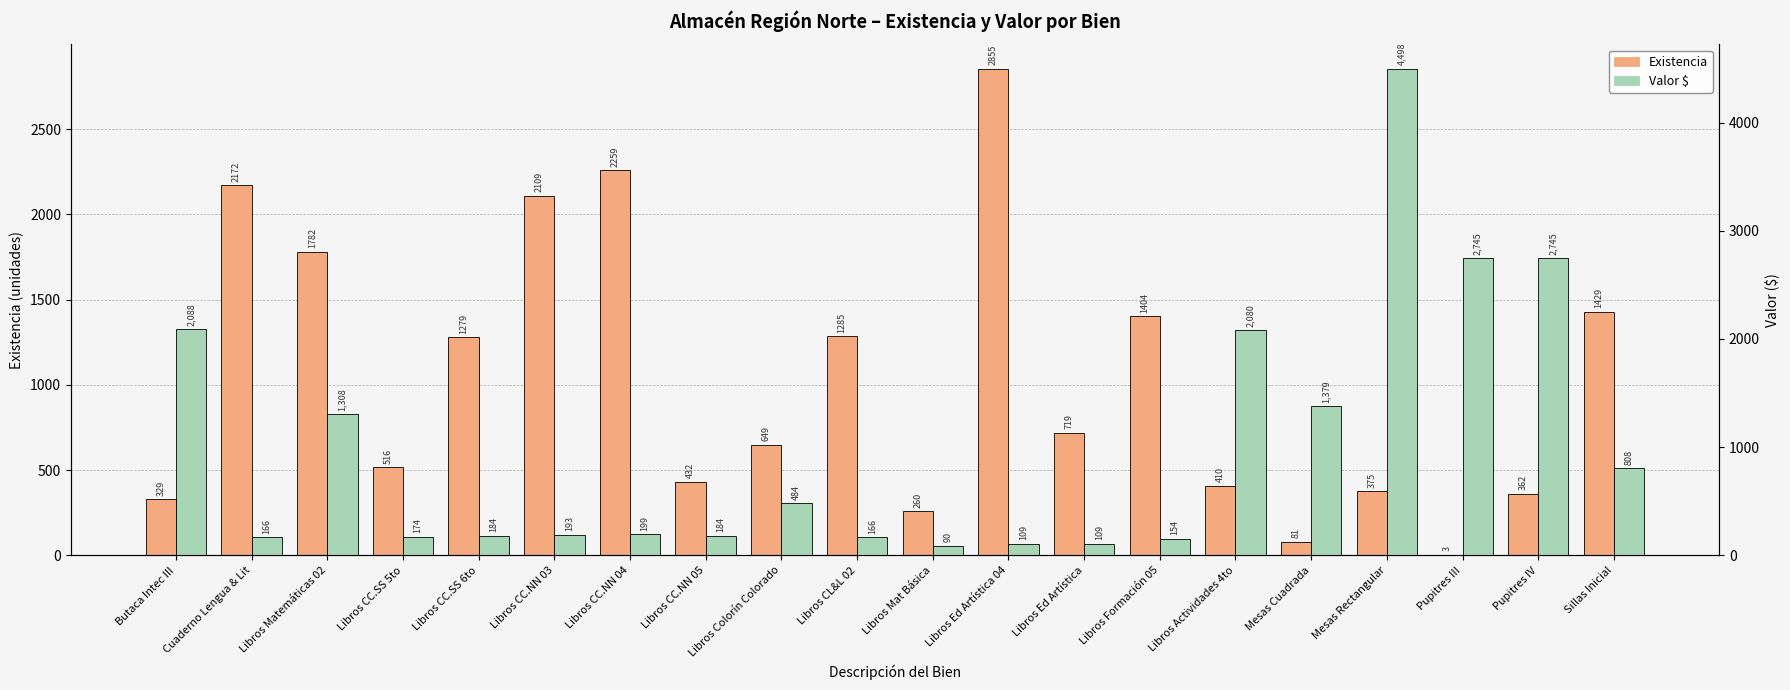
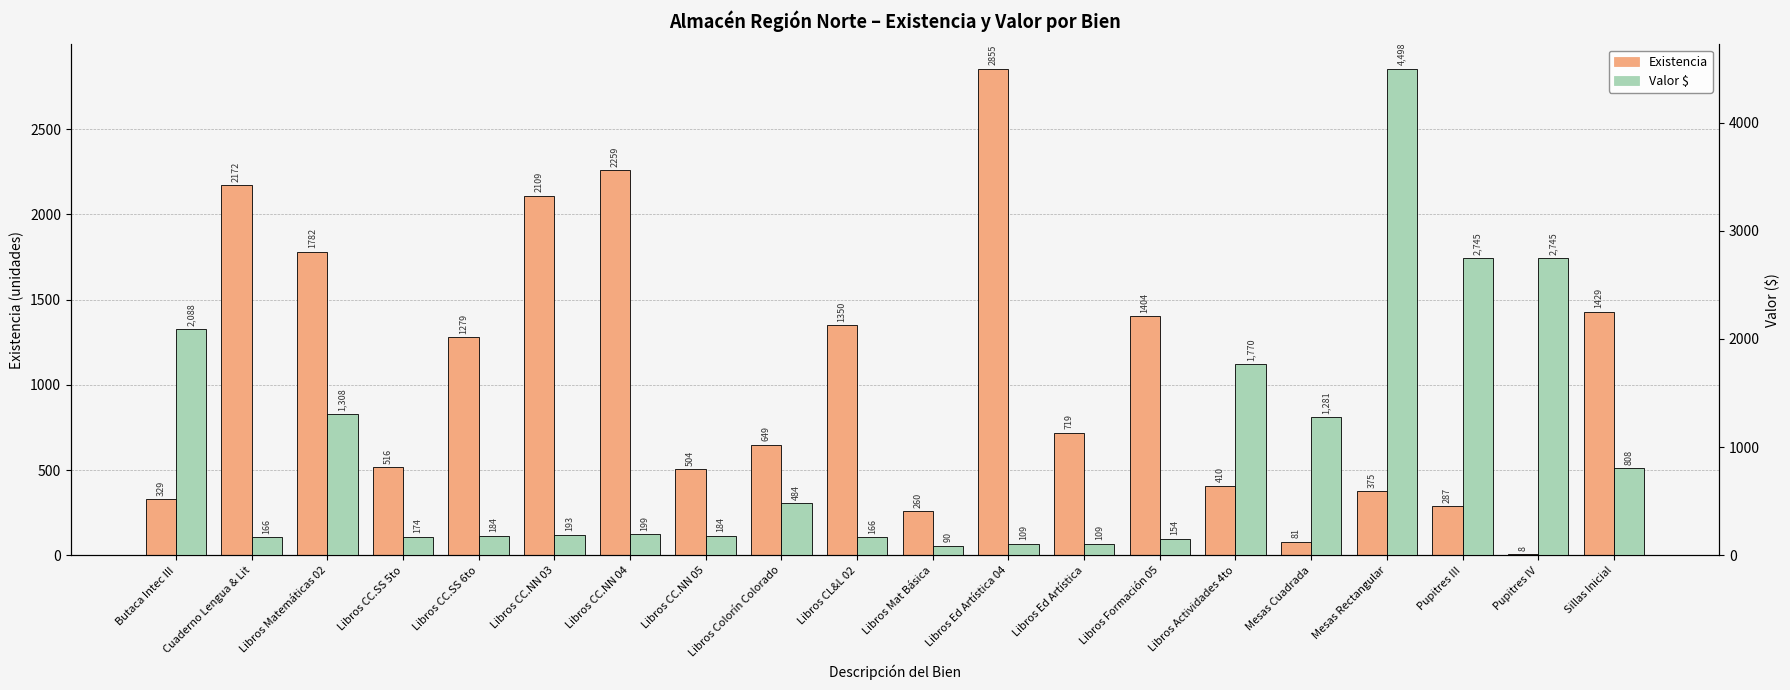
  {
    "Existencia": {
      "Butaca Intec III": "329",
      "Cuaderno Lengua & Lit": "2172",
      "Libros Matemáticas 02": "1782",
      "Libros CC.SS 5to": "516",
      "Libros CC.SS 6to": "1279",
      "Libros CC.NN 03": "2109",
      "Libros CC.NN 04": "2259",
-     "Libros CC.NN 05": "432",
+     "Libros CC.NN 05": "504",
      "Libros Colorín Colorado": "649",
-     "Libros CL&L 02": "1285",
+     "Libros CL&L 02": "1350",
      "Libros Mat Básica": "260",
      "Libros Ed Artística 04": "2855",
      "Libros Ed Artística": "719",
      "Libros Formación 05": "1404",
      "Libros Actividades 4to": "410",
      "Mesas Cuadrada": "81",
      "Mesas Rectangular": "375",
-     "Pupitres III": "3",
-     "Pupitres IV": "362",
+     "Pupitres III": "287",
+     "Pupitres IV": "8",
      "Sillas Inicial": "1429"
    },
    "Valor $": {
      "Butaca Intec III": "2,088",
      "Cuaderno Lengua & Lit": "166",
      "Libros Matemáticas 02": "1,308",
      "Libros CC.SS 5to": "174",
      "Libros CC.SS 6to": "184",
      "Libros CC.NN 03": "193",
      "Libros CC.NN 04": "199",
      "Libros CC.NN 05": "184",
      "Libros Colorín Colorado": "484",
      "Libros CL&L 02": "166",
      "Libros Mat Básica": "90",
      "Libros Ed Artística 04": "109",
      "Libros Ed Artística": "109",
      "Libros Formación 05": "154",
-     "Libros Actividades 4to": "2,080",
-     "Mesas Cuadrada": "1,379",
+     "Libros Actividades 4to": "1,770",
+     "Mesas Cuadrada": "1,281",
      "Mesas Rectangular": "4,498",
      "Pupitres III": "2,745",
      "Pupitres IV": "2,745",
      "Sillas Inicial": "808"
    }
  }
